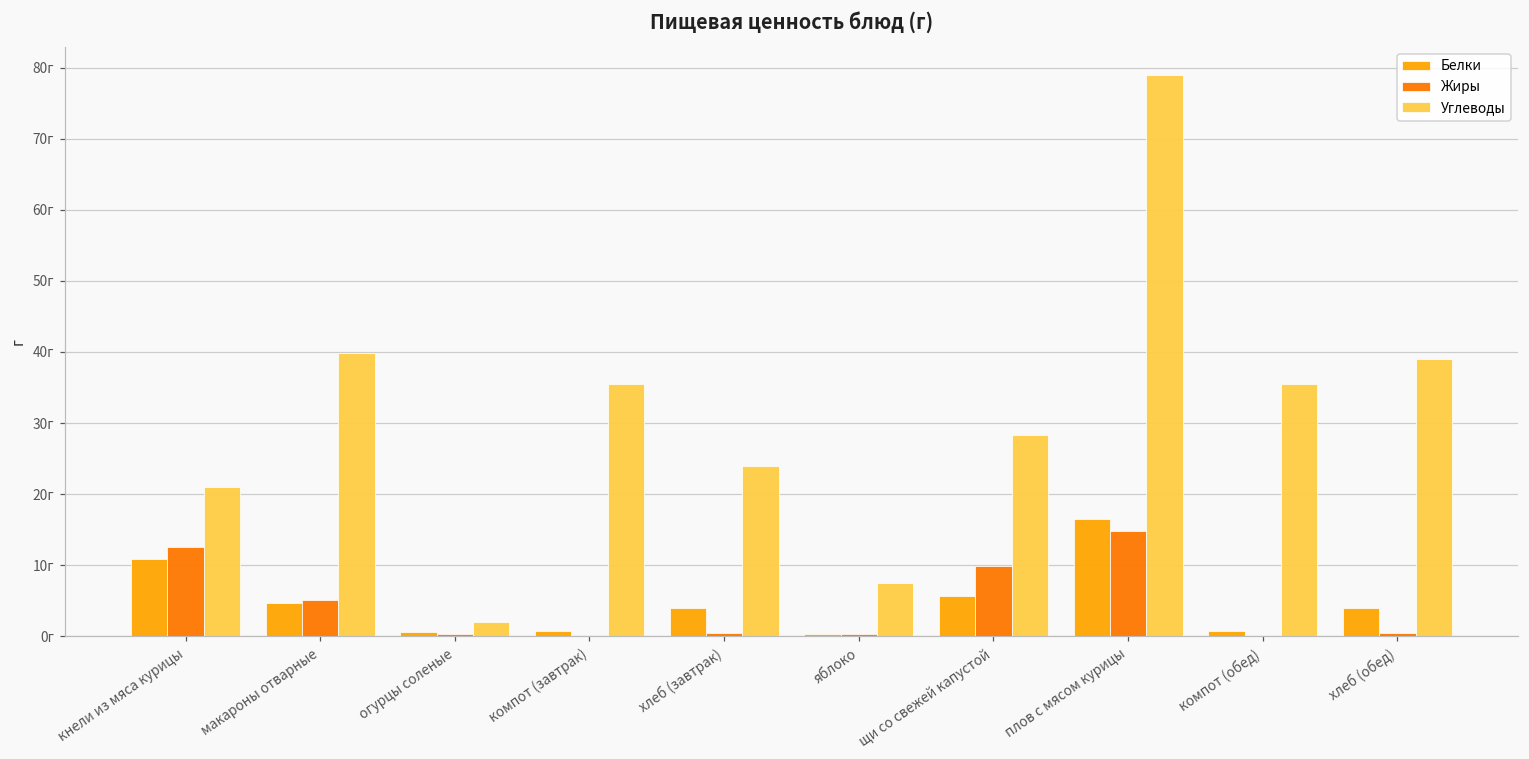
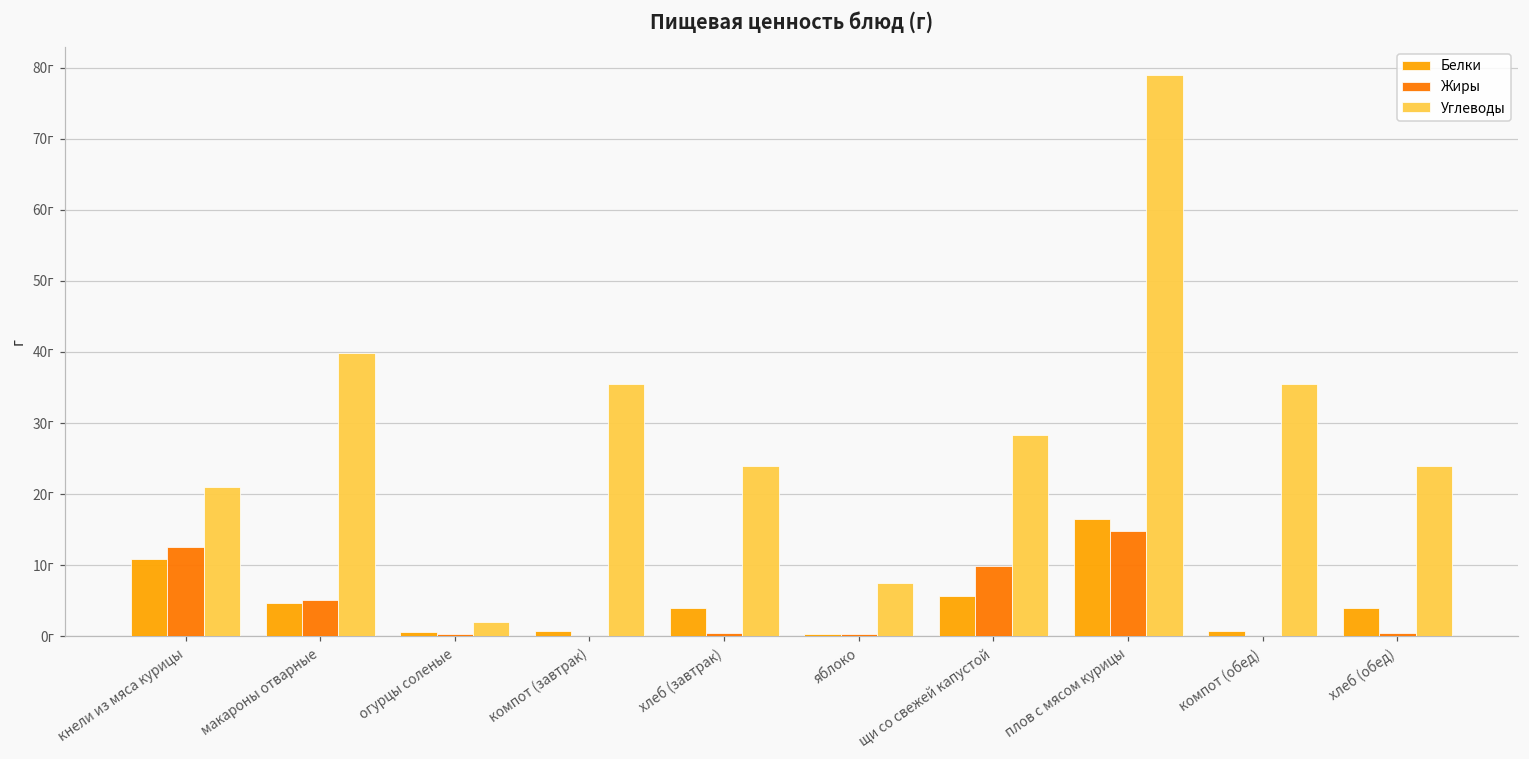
  {
    "Углеводы": {
      "кнели из мяса курицы": "21г",
      "макароны отварные": "40г",
      "огурцы соленые": "2г",
      "компот (завтрак)": "36г",
      "хлеб (завтрак)": "24г",
      "яблоко": "7г",
      "щи со свежей капустой": "28г",
      "плов с мясом курицы": "79г",
      "компот (обед)": "36г",
-     "хлеб (обед)": "39г"
+     "хлеб (обед)": "24г"
    }
  }
